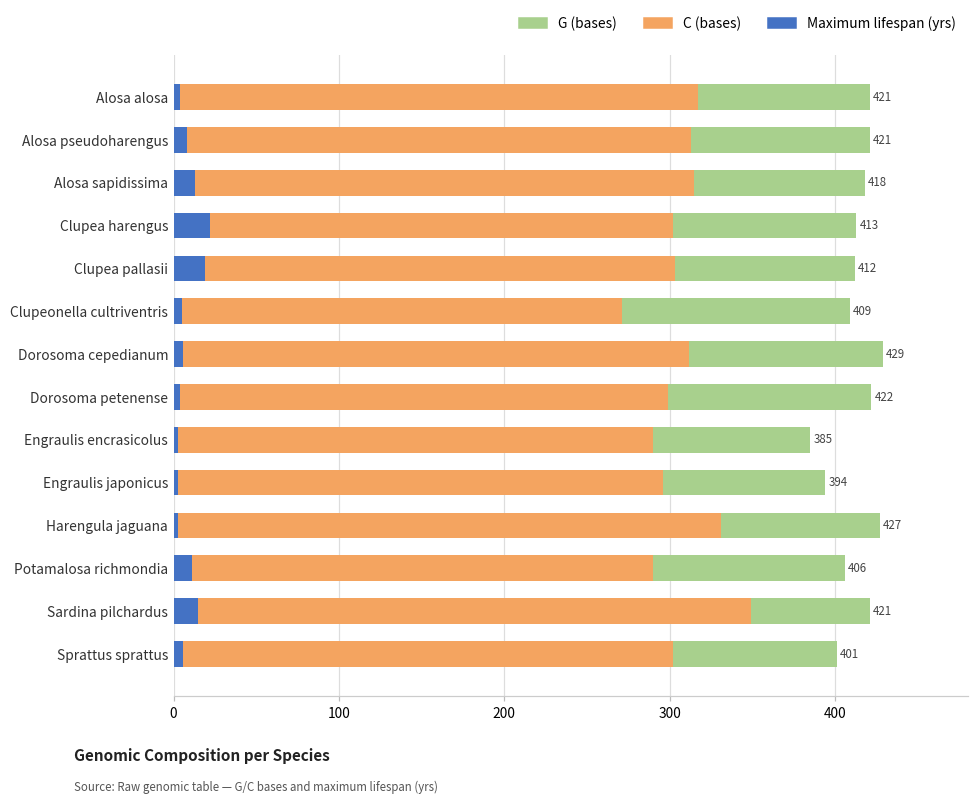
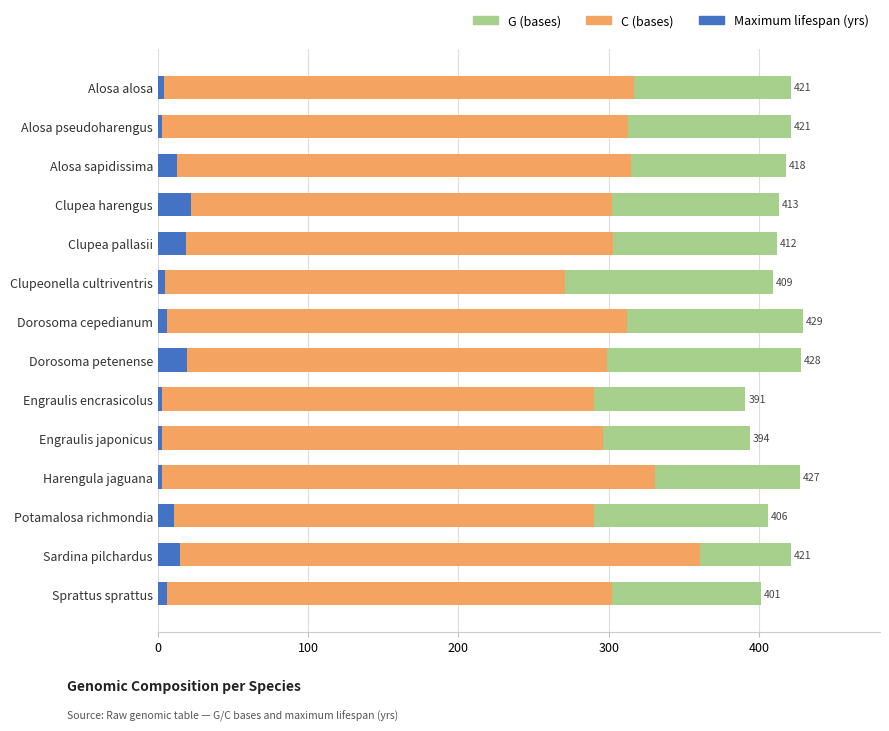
  {
    "G (bases)": {
      "Alosa alosa": 421,
      "Alosa pseudoharengus": 421,
      "Alosa sapidissima": 418,
      "Clupea harengus": 413,
      "Clupea pallasii": 412,
      "Clupeonella cultriventris": 409,
      "Dorosoma cepedianum": 429,
-     "Dorosoma petenense": 422,
-     "Engraulis encrasicolus": 385,
+     "Dorosoma petenense": 428,
+     "Engraulis encrasicolus": 391,
      "Engraulis japonicus": 394,
      "Harengula jaguana": 427,
      "Potamalosa richmondia": 406,
      "Sardina pilchardus": 421,
      "Sprattus sprattus": 401
    },
    "C (bases)": {
-     "Sardina pilchardus": 349
+     "Sardina pilchardus": 361
    },
    "Maximum lifespan (yrs)": {
-     "Alosa pseudoharengus": 8,
-     "Dorosoma petenense": 4
+     "Alosa pseudoharengus": 3,
+     "Dorosoma petenense": 19
    }
  }
